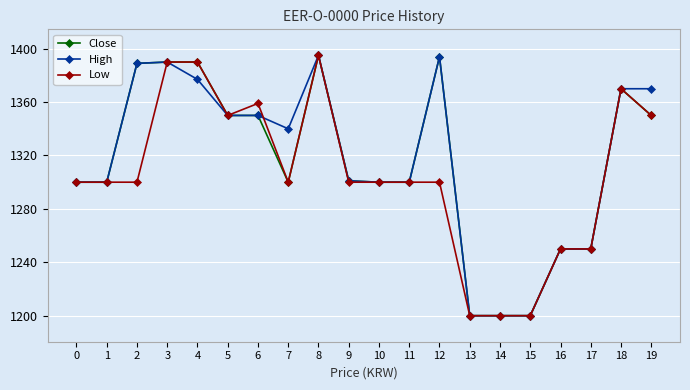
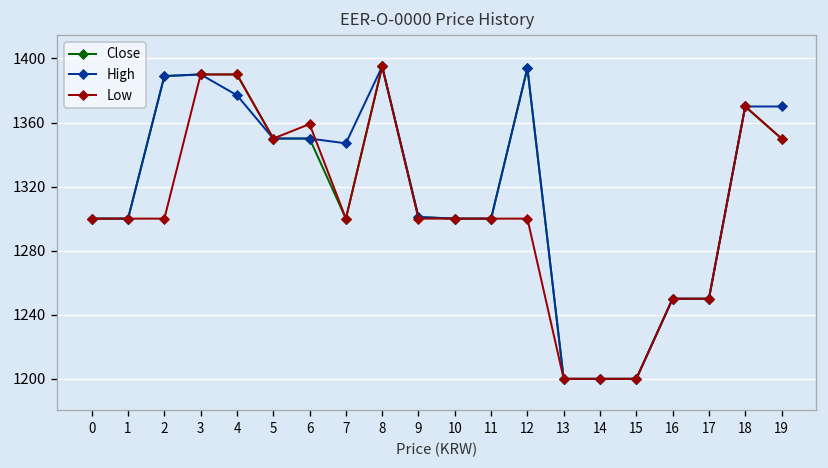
  {
    "High": {
      "4": 1377,
-     "7": 1340,
+     "7": 1347,
      "19": 1370
    },
    "Low": {
      "2": 1300,
      "6": 1359,
      "12": 1300
    }
  }
